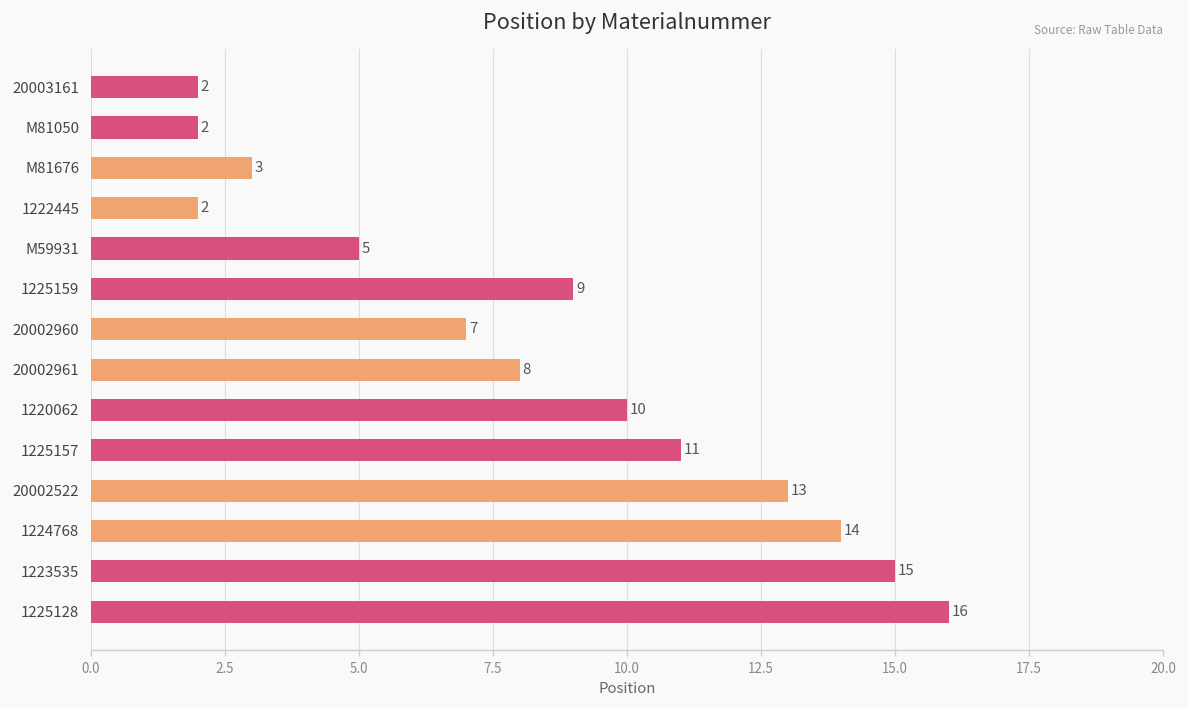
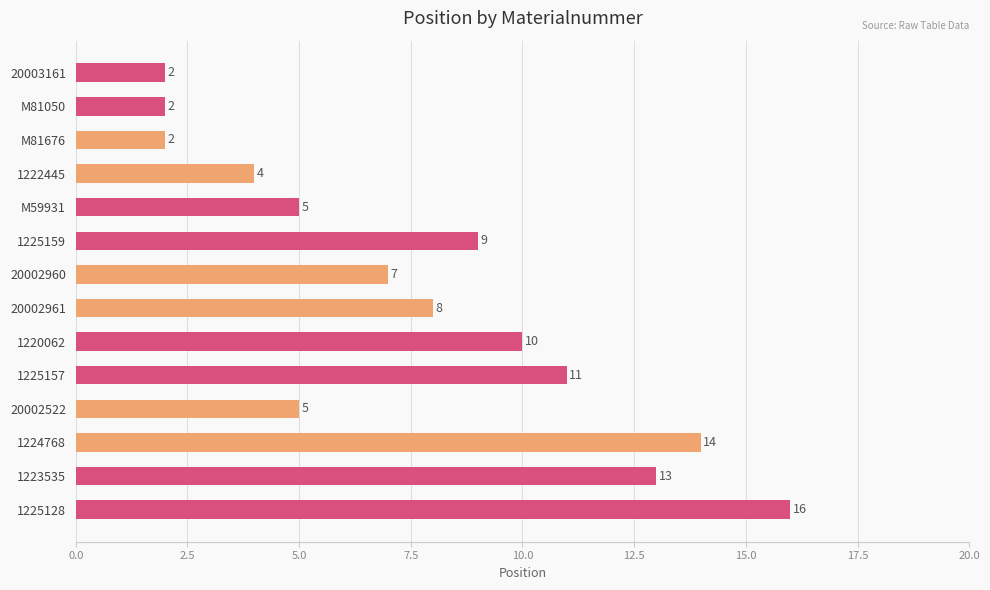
  {
    "20003161": 2,
    "M81050": 2,
-   "M81676": 3,
-   "1222445": 2,
+   "M81676": 2,
+   "1222445": 4,
    "M59931": 5,
    "1225159": 9,
    "20002960": 7,
    "20002961": 8,
    "1220062": 10,
    "1225157": 11,
-   "20002522": 13,
+   "20002522": 5,
    "1224768": 14,
-   "1223535": 15,
+   "1223535": 13,
    "1225128": 16
  }
